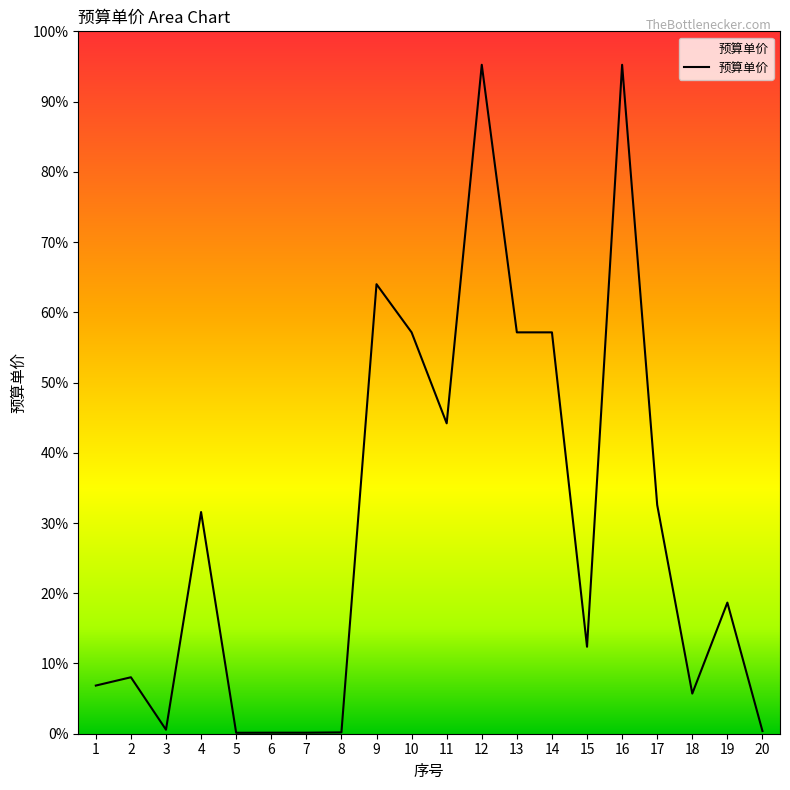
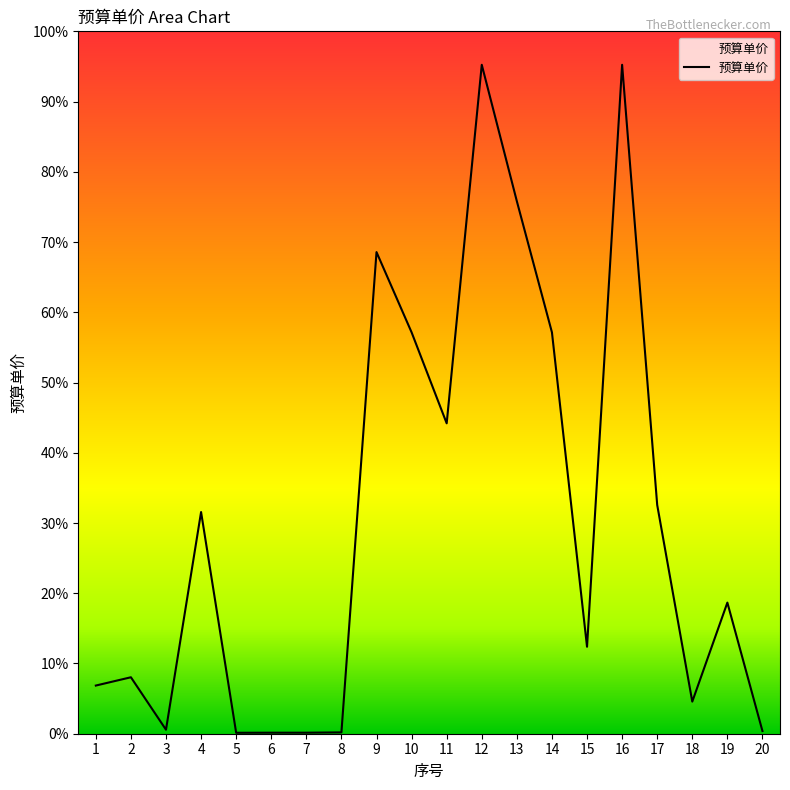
  {
    "1": "7%",
    "2": "8%",
    "3": "1%",
    "4": "32%",
    "5": "0%",
    "6": "0%",
    "7": "0%",
    "8": "0%",
-   "9": "64%",
+   "9": "69%",
    "10": "57%",
    "11": "44%",
    "12": "95%",
-   "13": "57%",
+   "13": "76%",
    "14": "57%",
    "15": "12%",
    "16": "95%",
    "17": "33%",
-   "18": "6%",
+   "18": "5%",
    "19": "19%",
    "20": "0%"
  }
